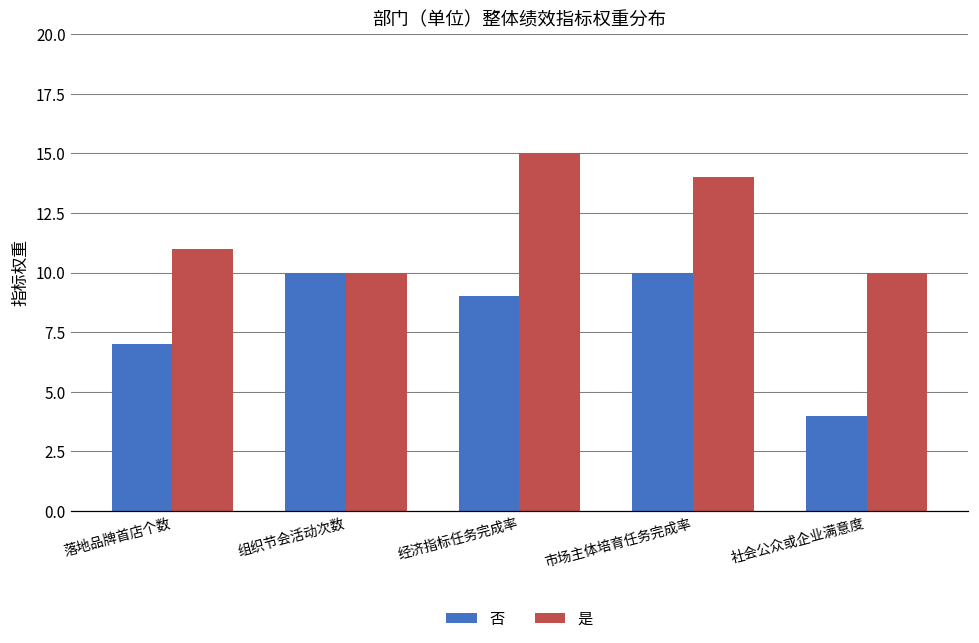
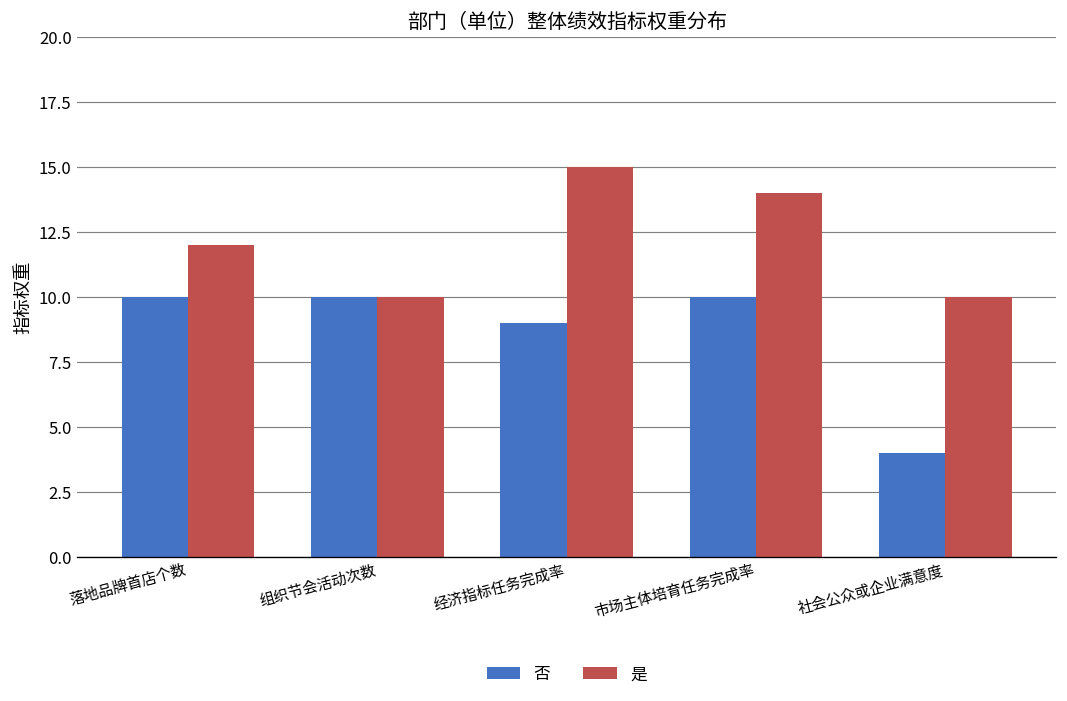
  {
    "否": {
-     "落地品牌首店个数": 7,
+     "落地品牌首店个数": 10,
      "组织节会活动次数": 10,
      "经济指标任务完成率": 9,
      "市场主体培育任务完成率": 10,
      "社会公众或企业满意度": 4
    },
    "是": {
-     "落地品牌首店个数": 11,
+     "落地品牌首店个数": 12,
      "组织节会活动次数": 10,
      "经济指标任务完成率": 15,
      "市场主体培育任务完成率": 14,
      "社会公众或企业满意度": 10
    }
  }
